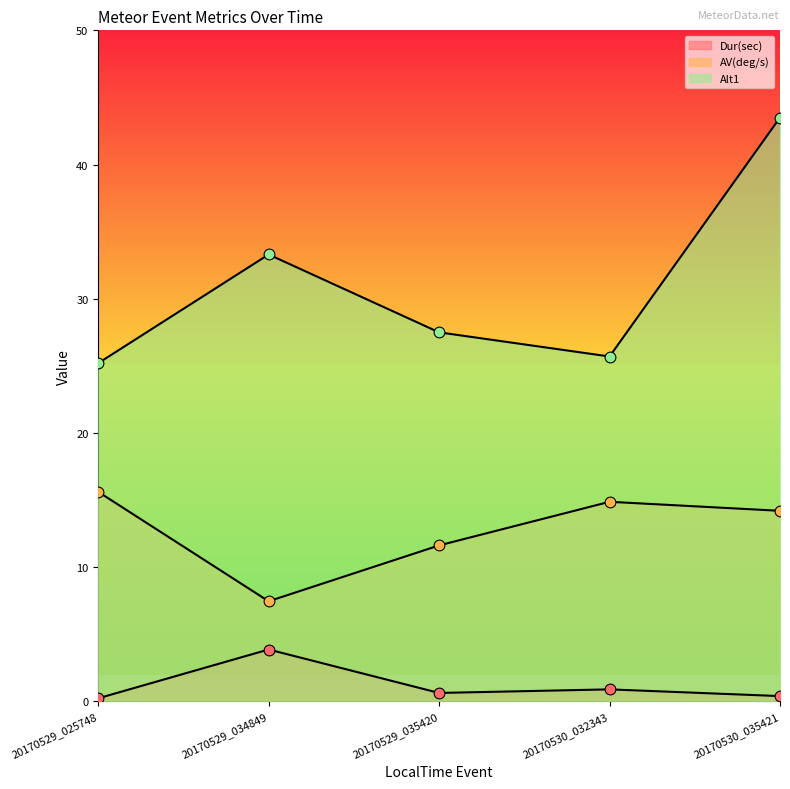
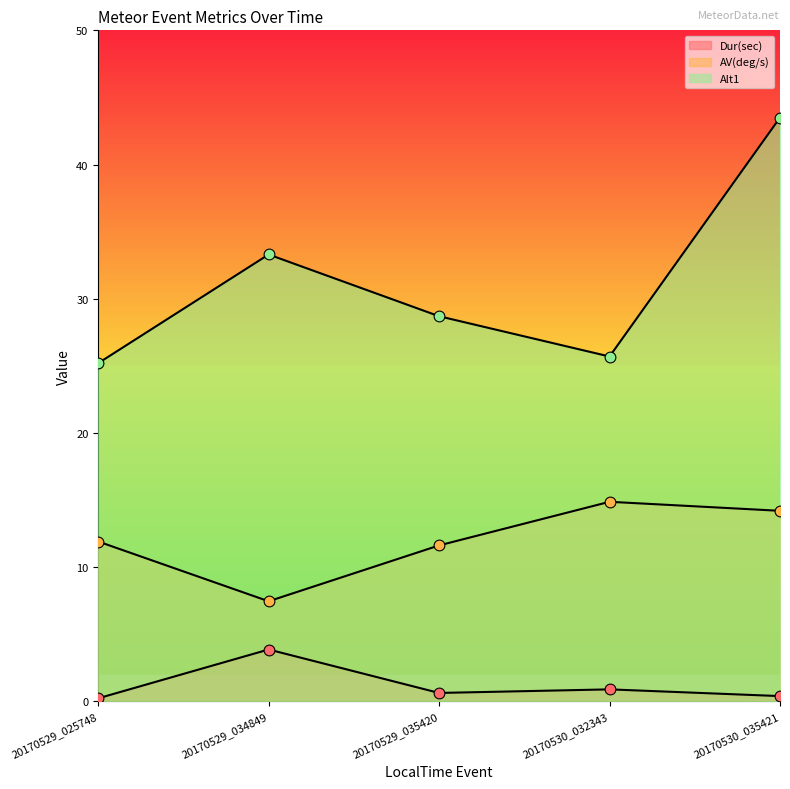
  {
    "Dur(sec)": {
      "20170529_034849": 3.9
    },
    "AV(deg/s)": {
-     "20170529_025748": 15.6,
+     "20170529_025748": 11.9,
      "20170529_034849": 7.5,
      "20170529_035420": 11.6,
      "20170530_032343": 14.9,
      "20170530_035421": 14.2
    },
    "Alt1": {
      "20170529_025748": 25.2,
      "20170529_034849": 33.3,
-     "20170529_035420": 27.5,
+     "20170529_035420": 28.7,
      "20170530_032343": 25.7,
      "20170530_035421": 43.5
    }
  }
